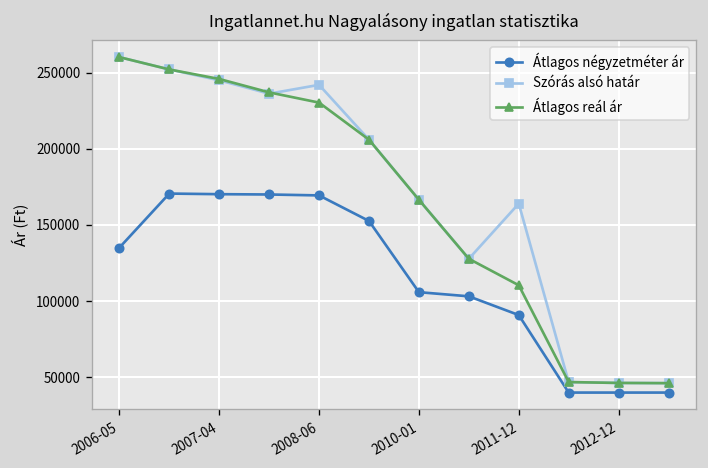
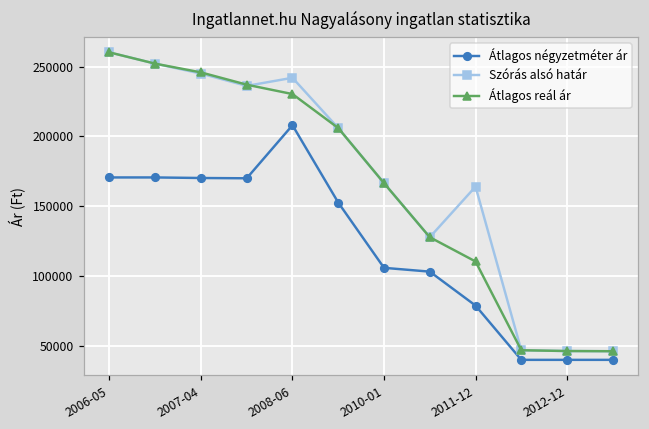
  {
    "Átlagos négyzetméter ár": {
-     "2006-05": 135000,
+     "2006-05": 171000,
      "2007-04": 170000,
-     "2008-06": 169000,
+     "2008-06": 208000,
      "2010-01": 106000,
-     "2011-12": 91000,
+     "2011-12": 79000,
      "2012-12": 40000
    },
    "Szórás alsó határ": {
      "2008-06": 242000,
      "2011-12": 164000
    },
    "Átlagos reál ár": {
      "2008-06": 230000,
      "2011-12": 110000
    }
  }
